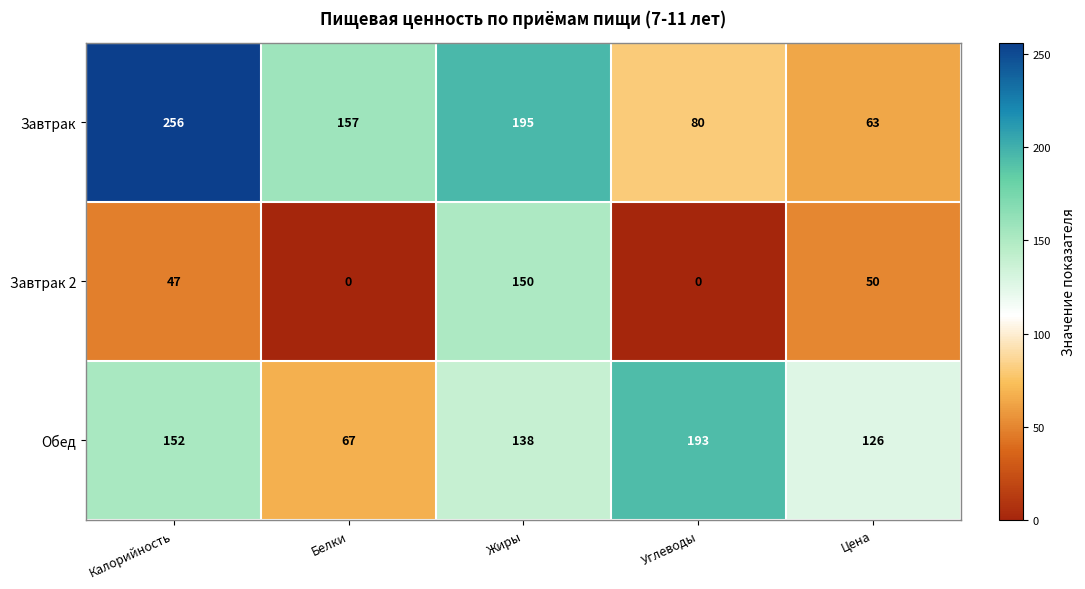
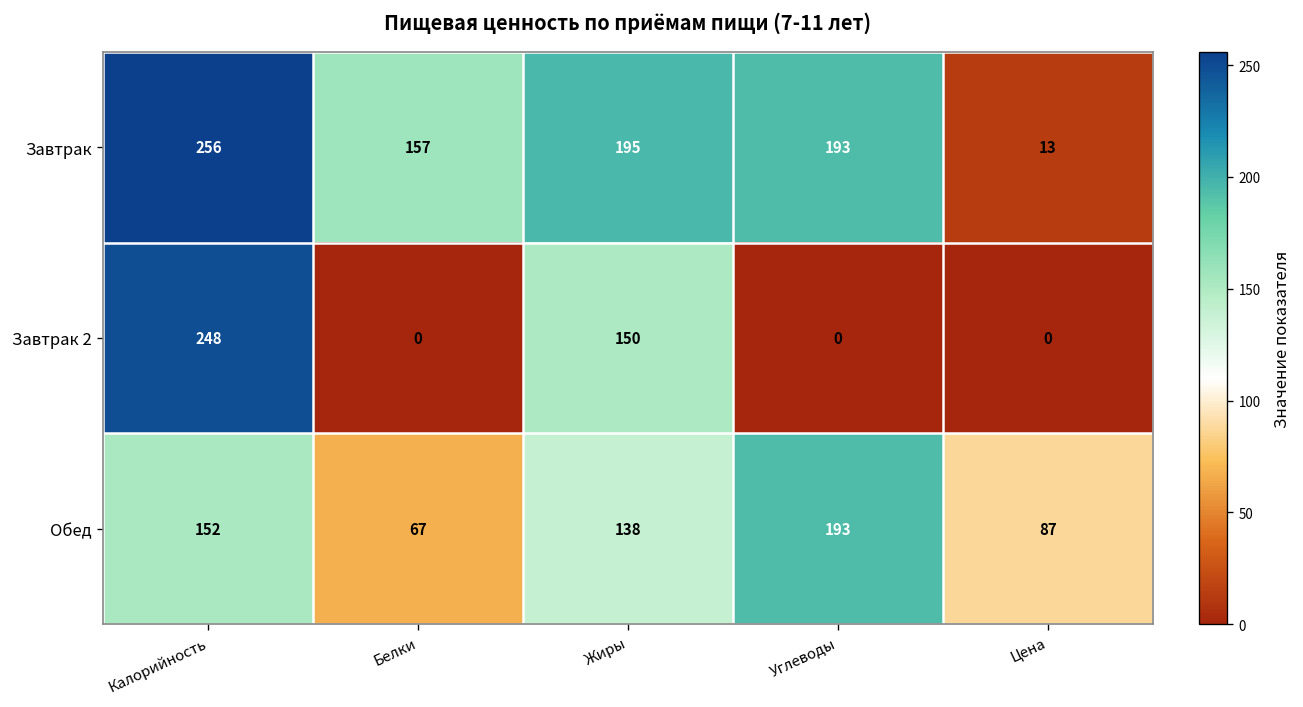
  {
    "Завтрак": {
      "Калорийность": 256,
      "Белки": 157,
      "Жиры": 195,
-     "Углеводы": 80,
-     "Цена": 63
+     "Углеводы": 193,
+     "Цена": 13
    },
    "Завтрак 2": {
-     "Калорийность": 47,
+     "Калорийность": 248,
      "Белки": 0,
      "Жиры": 150,
      "Углеводы": 0,
-     "Цена": 50
+     "Цена": 0
    },
    "Обед": {
      "Калорийность": 152,
      "Белки": 67,
      "Жиры": 138,
      "Углеводы": 193,
-     "Цена": 126
+     "Цена": 87
    }
  }
